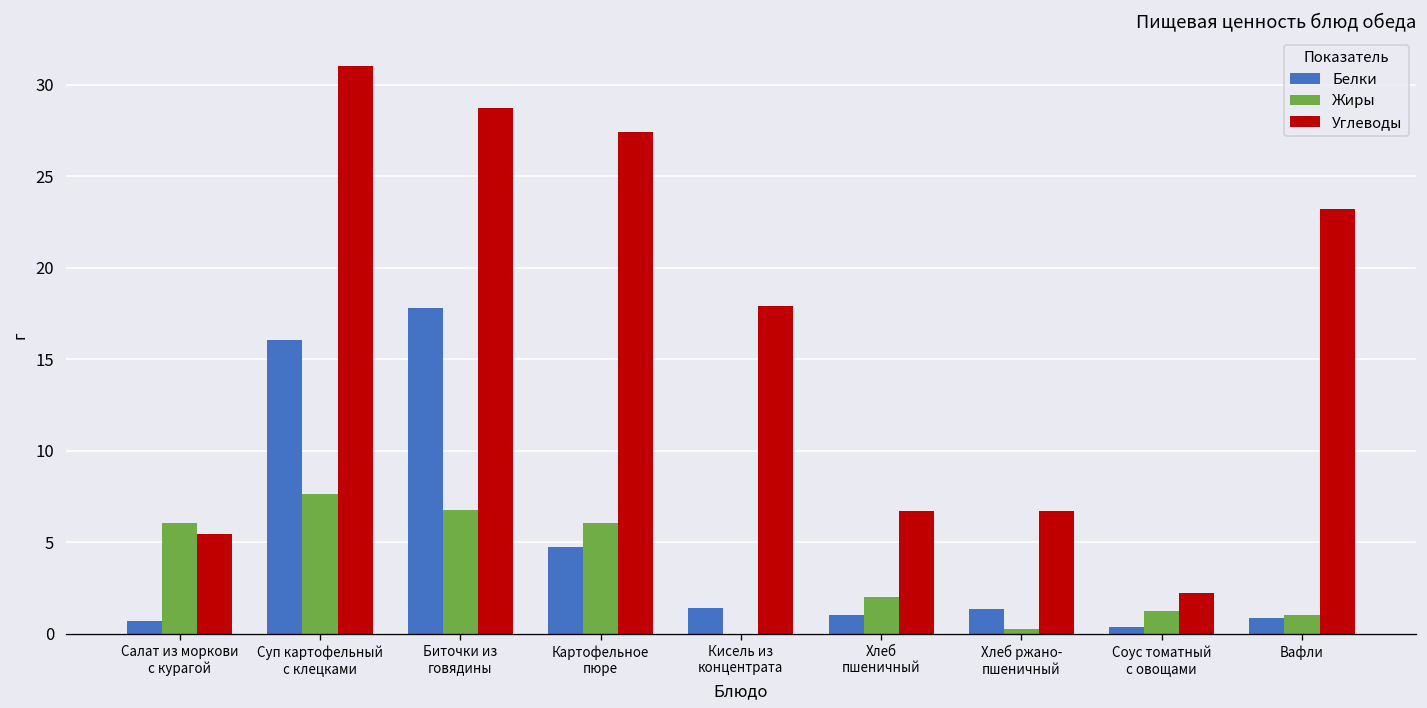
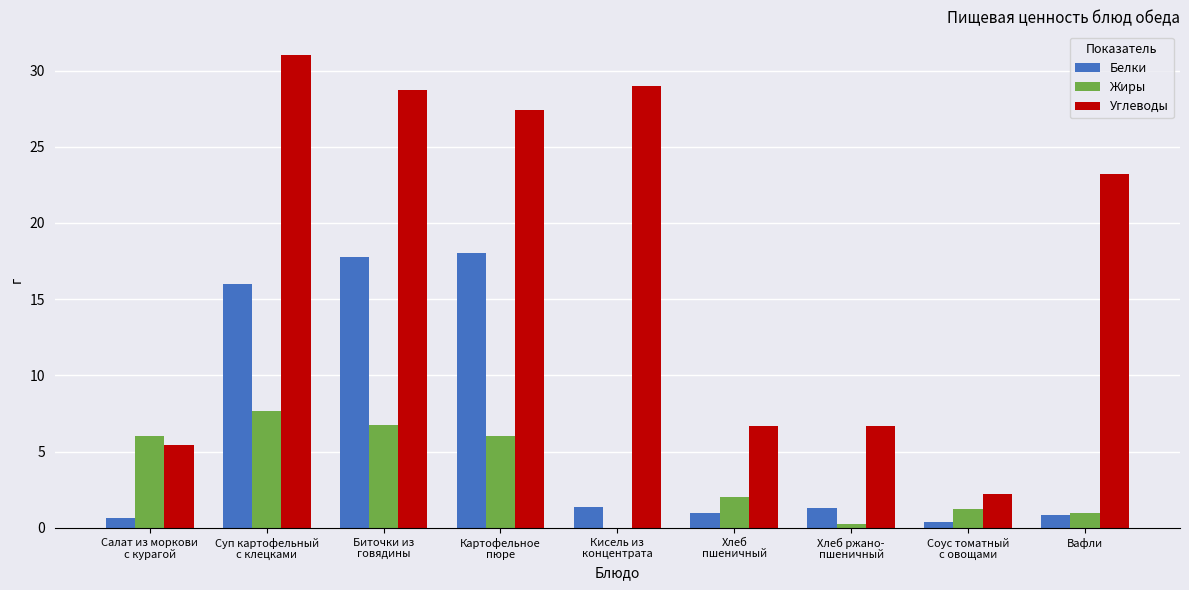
  {
    "Белки": {
      "Салат из моркови с курагой": 0.7,
      "Суп картофельный с клецками": 16.0,
      "Биточки из говядины": 17.8,
-     "Картофельное пюре": 4.8,
+     "Картофельное пюре": 18.0,
      "Кисель из концентрата": 1.4,
      "Хлеб пшеничный": 1.0,
      "Хлеб ржано- пшеничный": 1.3,
      "Соус томатный с овощами": 0.4,
      "Вафли": 0.8
    },
    "Жиры": {
      "Салат из моркови с курагой": 6.1,
      "Суп картофельный с клецками": 7.7,
      "Биточки из говядины": 6.8,
      "Картофельное пюре": 6.0,
      "Кисель из концентрата": 0.0,
      "Хлеб пшеничный": 2.0,
      "Хлеб ржано- пшеничный": 0.2,
      "Соус томатный с овощами": 1.2,
      "Вафли": 1.0
    },
    "Углеводы": {
      "Салат из моркови с курагой": 5.5,
      "Суп картофельный с клецками": 31.0,
      "Биточки из говядины": 28.7,
      "Картофельное пюре": 27.4,
-     "Кисель из концентрата": 17.9,
+     "Кисель из концентрата": 29.0,
      "Хлеб пшеничный": 6.7,
      "Хлеб ржано- пшеничный": 6.7,
      "Соус томатный с овощами": 2.2,
      "Вафли": 23.2
    }
  }
